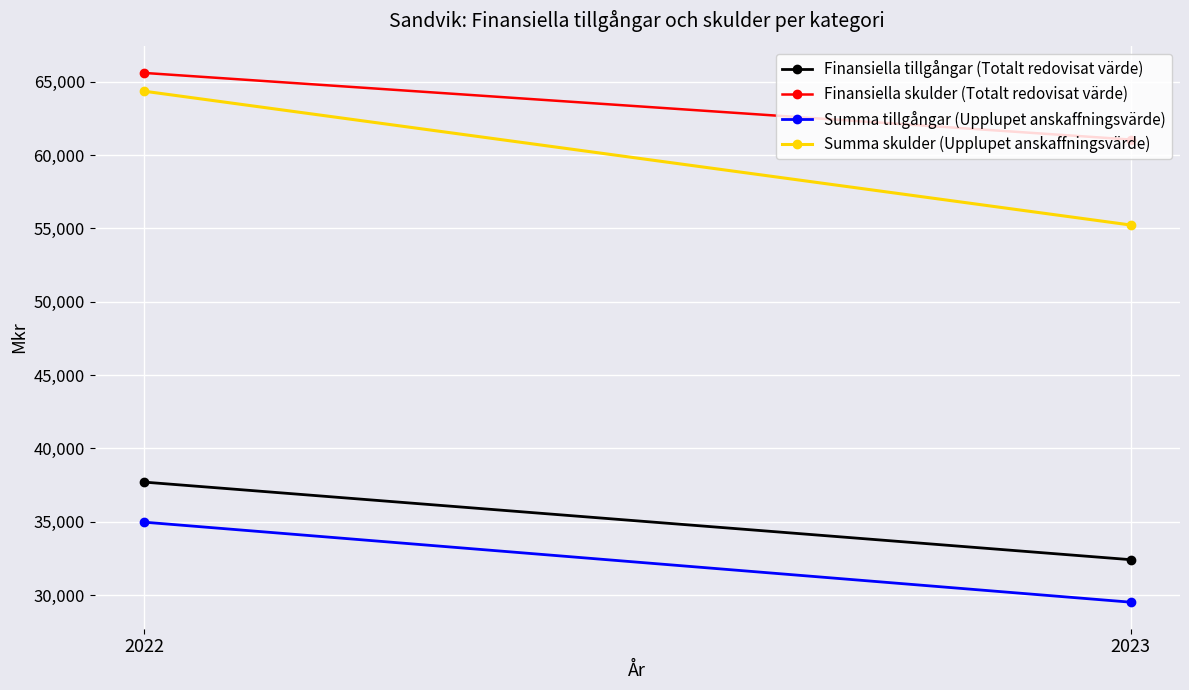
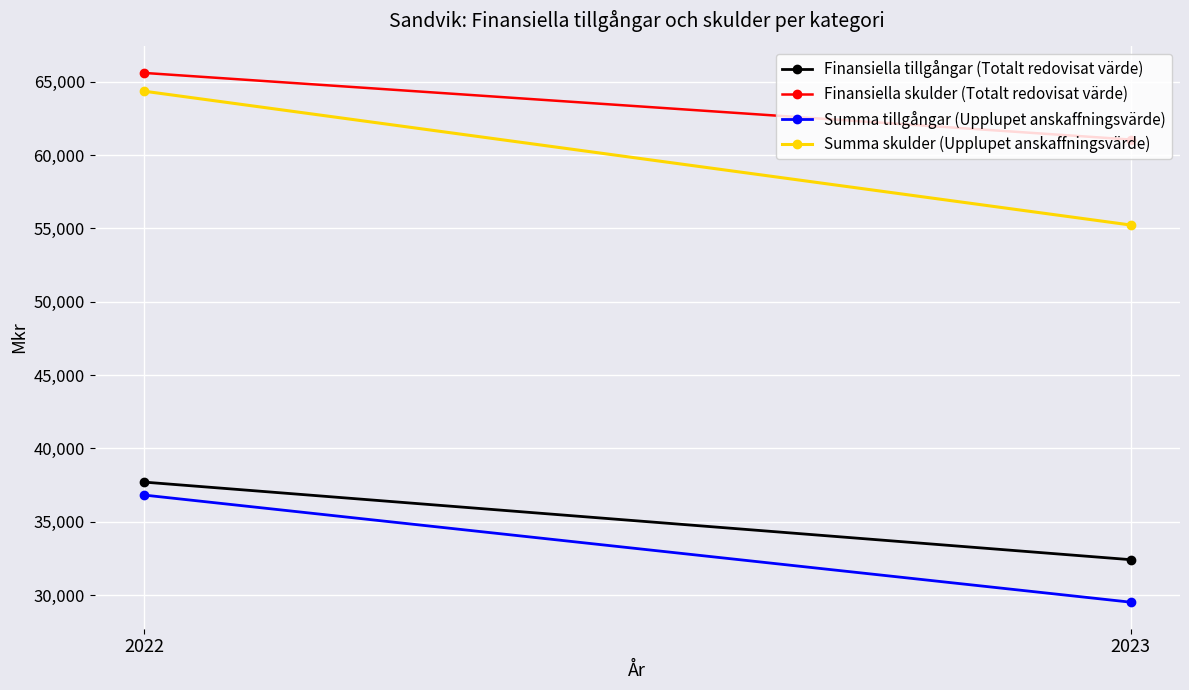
  {
    "Finansiella tillgångar (Totalt redovisat värde)": {
      "2022": "37,700",
      "2023": "32,400"
    },
    "Finansiella skulder (Totalt redovisat värde)": {
      "2022": "65,600"
    },
    "Summa tillgångar (Upplupet anskaffningsvärde)": {
-     "2022": "35,000",
+     "2022": "36,800",
      "2023": "29,500"
    },
    "Summa skulder (Upplupet anskaffningsvärde)": {
      "2022": "64,400",
      "2023": "55,200"
    }
  }
